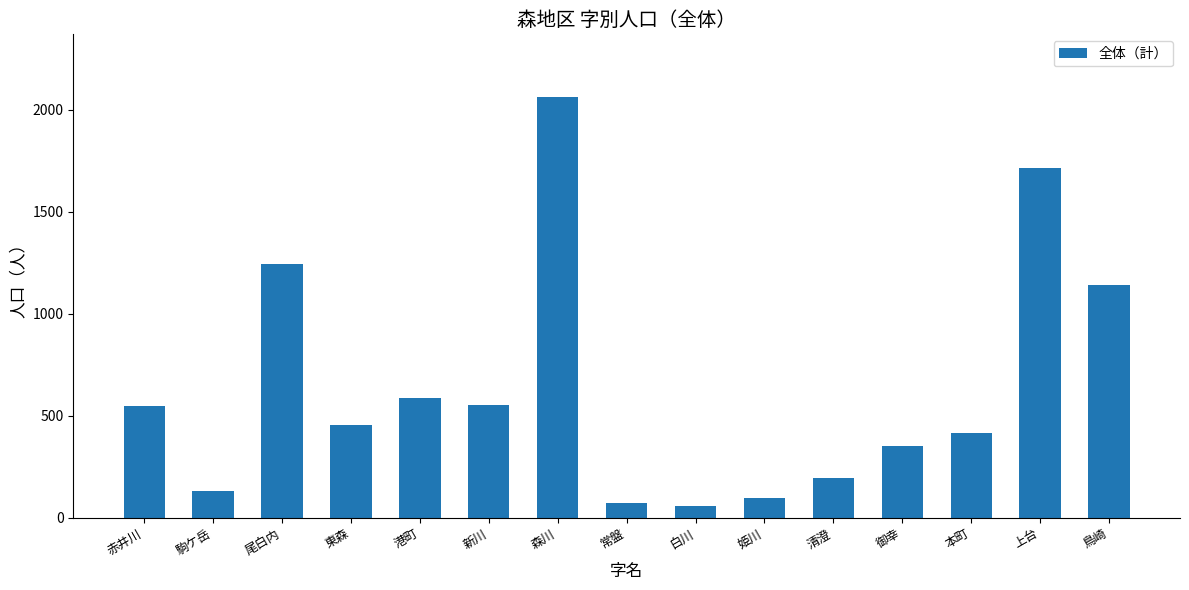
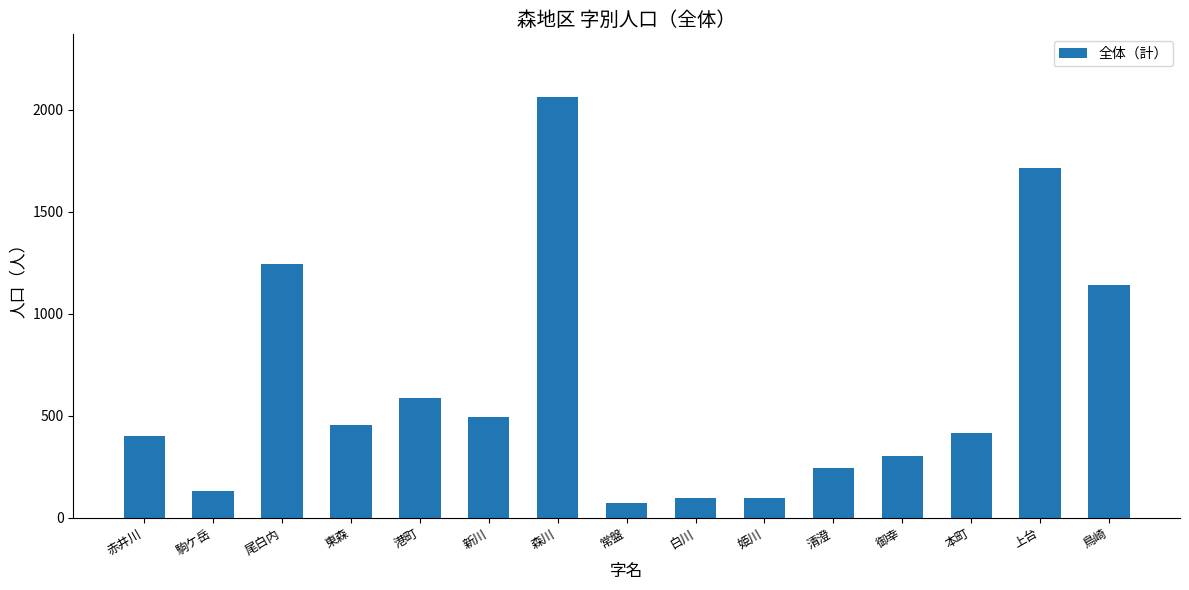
  {
-   "赤井川": 550,
+   "赤井川": 400,
    "駒ケ岳": 130,
    "尾白内": 1240,
    "東森": 460,
    "港町": 590,
-   "新川": 560,
+   "新川": 490,
    "森川": 2060,
    "常盤": 70,
-   "白川": 60,
+   "白川": 100,
    "姫川": 100,
-   "清澄": 200,
-   "御幸": 350,
+   "清澄": 240,
+   "御幸": 300,
    "本町": 410,
    "上台": 1710,
    "鳥崎": 1140
  }
